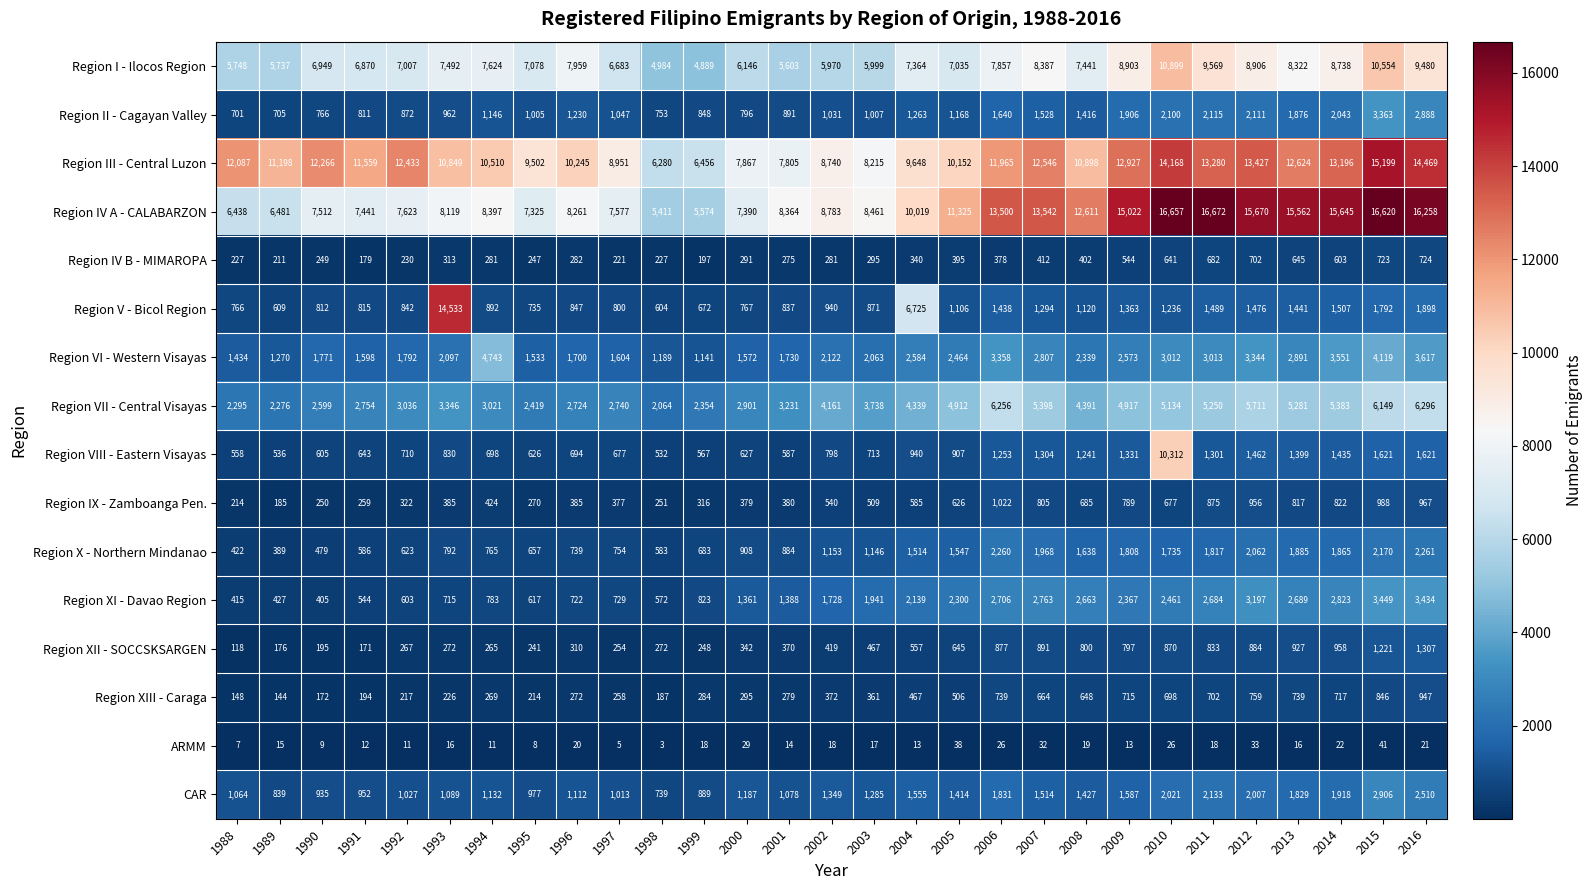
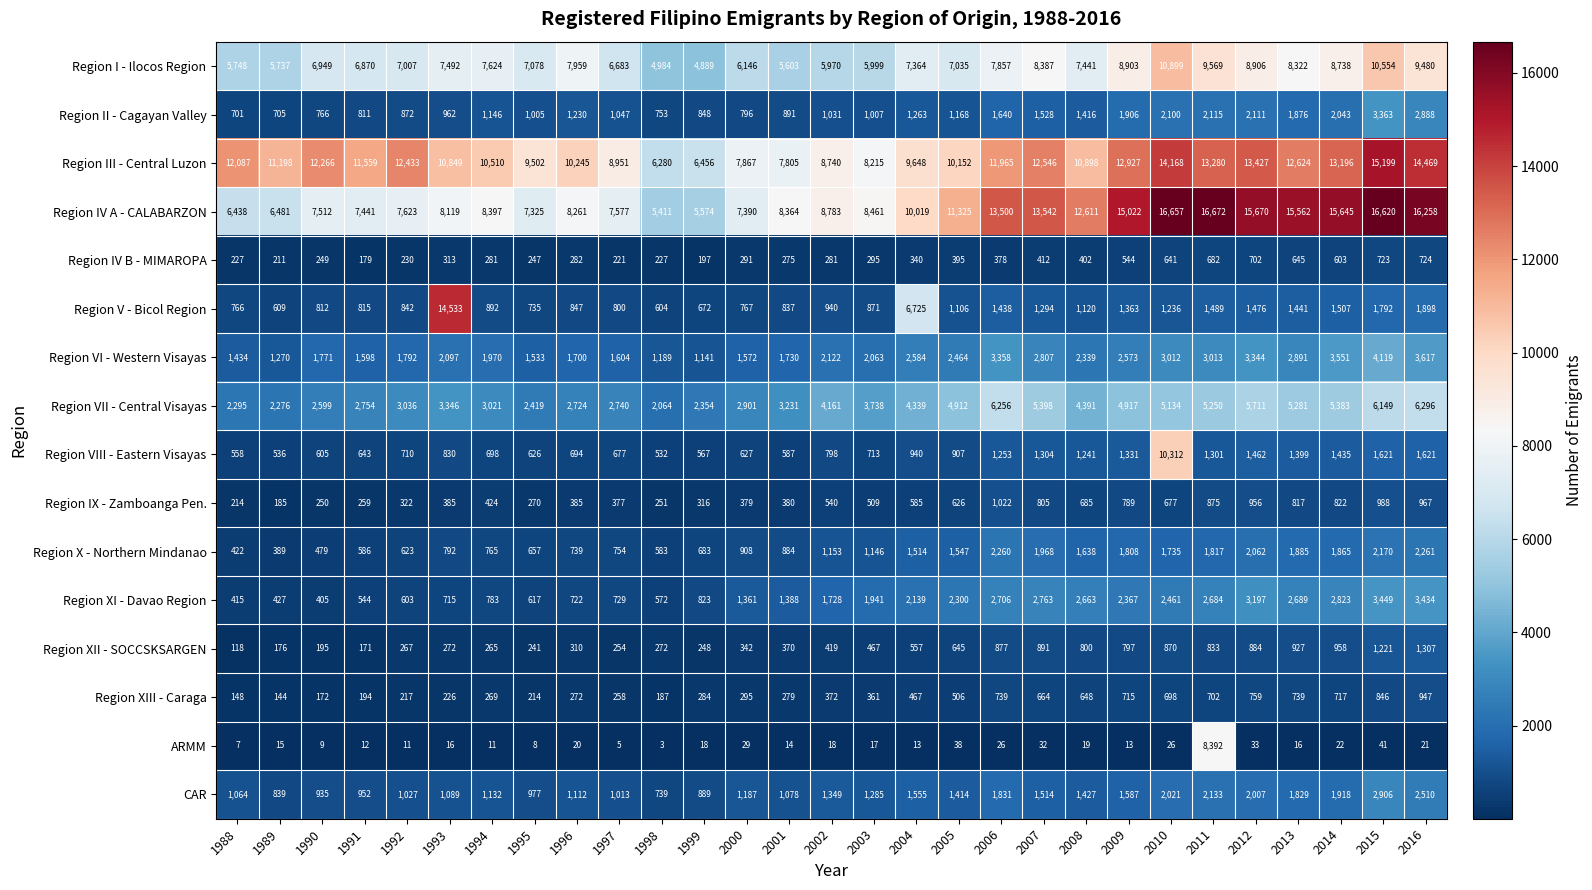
  {
    "Region VI - Western Visayas": {
      "1988": "1,434",
      "1989": "1,270",
      "1990": "1,771",
      "1991": "1,598",
      "1992": "1,792",
      "1993": "2,097",
-     "1994": "4,743",
+     "1994": "1,970",
      "1995": "1,533",
      "1996": "1,700",
      "1997": "1,604",
      "1998": "1,189",
      "1999": "1,141",
      "2000": "1,572",
      "2001": "1,730",
      "2002": "2,122",
      "2003": "2,063",
      "2004": "2,584",
      "2005": "2,464",
      "2006": "3,358",
      "2007": "2,807",
      "2008": "2,339",
      "2009": "2,573",
      "2010": "3,012",
      "2011": "3,013",
      "2012": "3,344",
      "2013": "2,891",
      "2014": "3,551",
      "2015": "4,119",
      "2016": "3,617"
    },
    "ARMM": {
      "1988": "7",
      "1989": "15",
      "1990": "9",
      "1991": "12",
      "1992": "11",
      "1993": "16",
      "1994": "11",
      "1995": "8",
      "1996": "20",
      "1997": "5",
      "1998": "3",
      "1999": "18",
      "2000": "29",
      "2001": "14",
      "2002": "18",
      "2003": "17",
      "2004": "13",
      "2005": "38",
      "2006": "26",
      "2007": "32",
      "2008": "19",
      "2009": "13",
      "2010": "26",
-     "2011": "18",
+     "2011": "8,392",
      "2012": "33",
      "2013": "16",
      "2014": "22",
      "2015": "41",
      "2016": "21"
    }
  }
